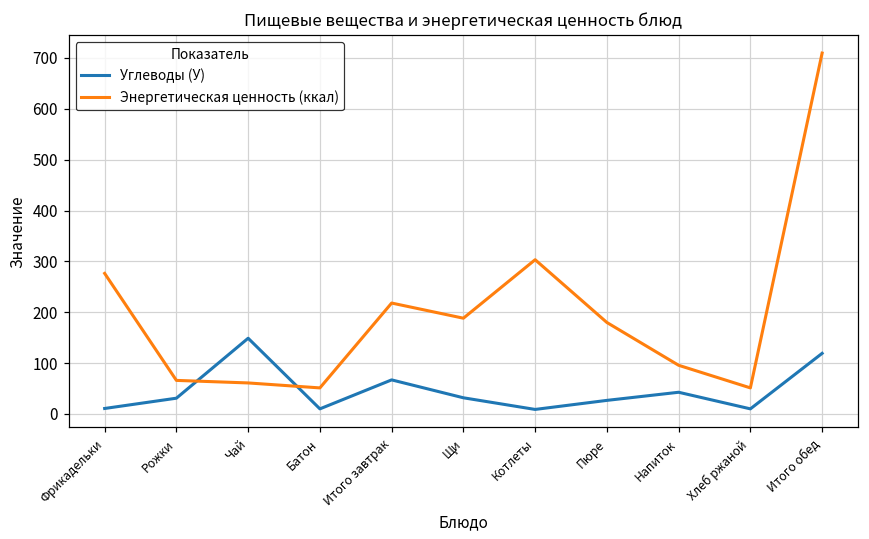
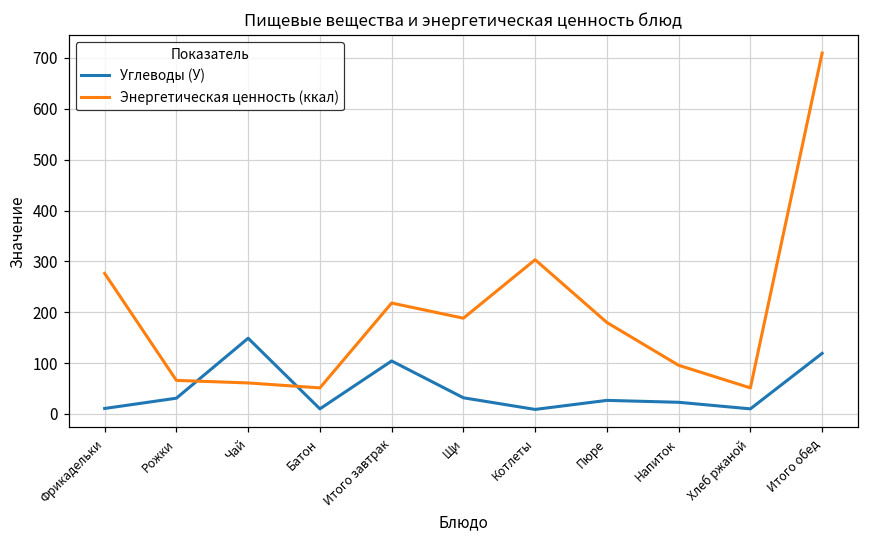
  {
    "Углеводы (У)": {
      "Фрикадельки": 10,
      "Рожки": 30,
      "Чай": 150,
      "Батон": 10,
-     "Итого завтрак": 70,
+     "Итого завтрак": 100,
      "Щи": 30,
      "Котлеты": 10,
      "Пюре": 30,
-     "Напиток": 40,
+     "Напиток": 20,
      "Хлеб ржаной": 10,
      "Итого обед": 120
    },
    "Энергетическая ценность (ккал)": {
      "Фрикадельки": 280,
      "Рожки": 70,
      "Чай": 60,
      "Батон": 50,
      "Итого завтрак": 220,
      "Щи": 190,
      "Котлеты": 300,
      "Пюре": 180,
      "Напиток": 100,
      "Хлеб ржаной": 50,
      "Итого обед": 710
    }
  }
